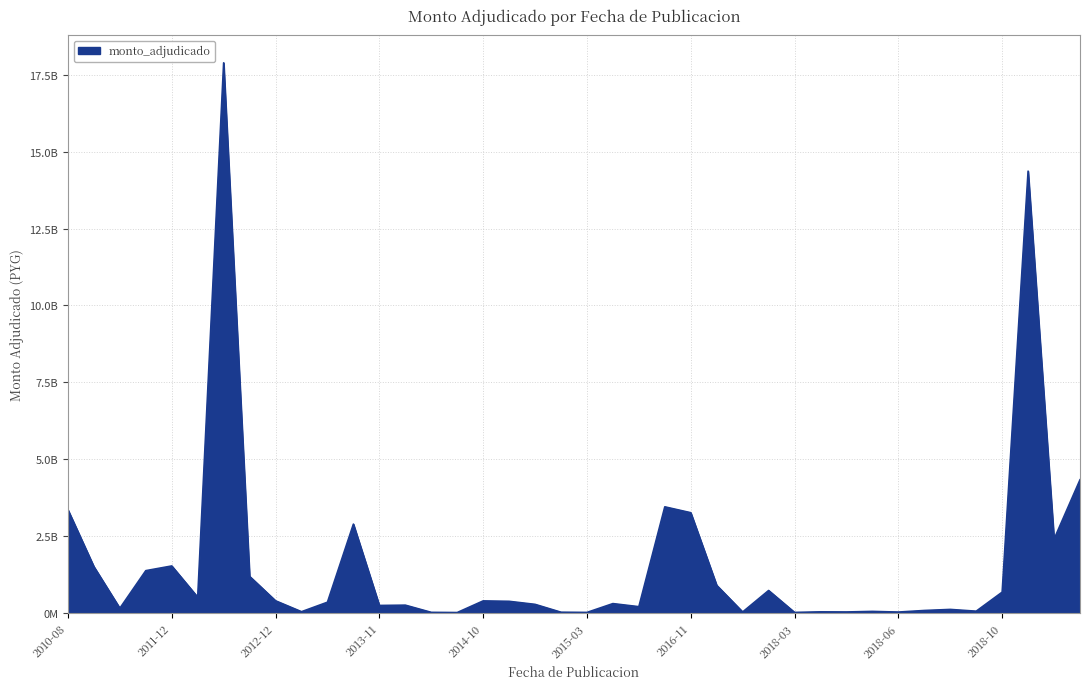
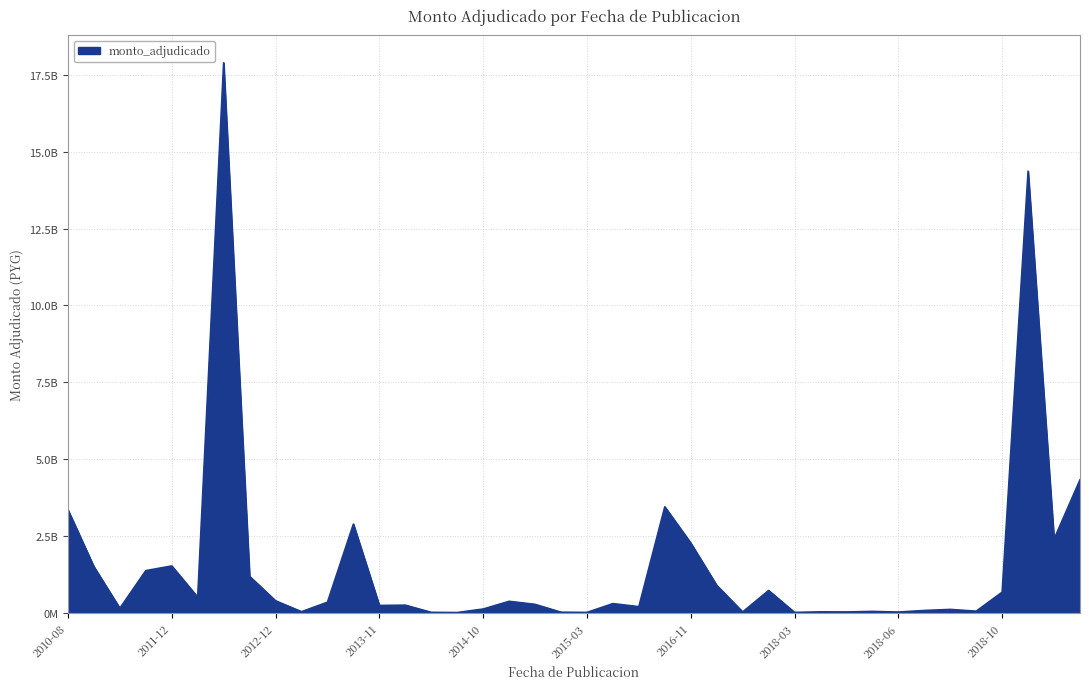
  {
    "2010-08": 3400000000,
    "2013-11": 200000000,
-   "2014-10": 400000000,
+   "2014-10": 100000000,
    "2015-03": 0,
-   "2016-11": 3300000000,
+   "2016-11": 2300000000,
    "2018-06": 0,
    "2018-10": 700000000
  }
